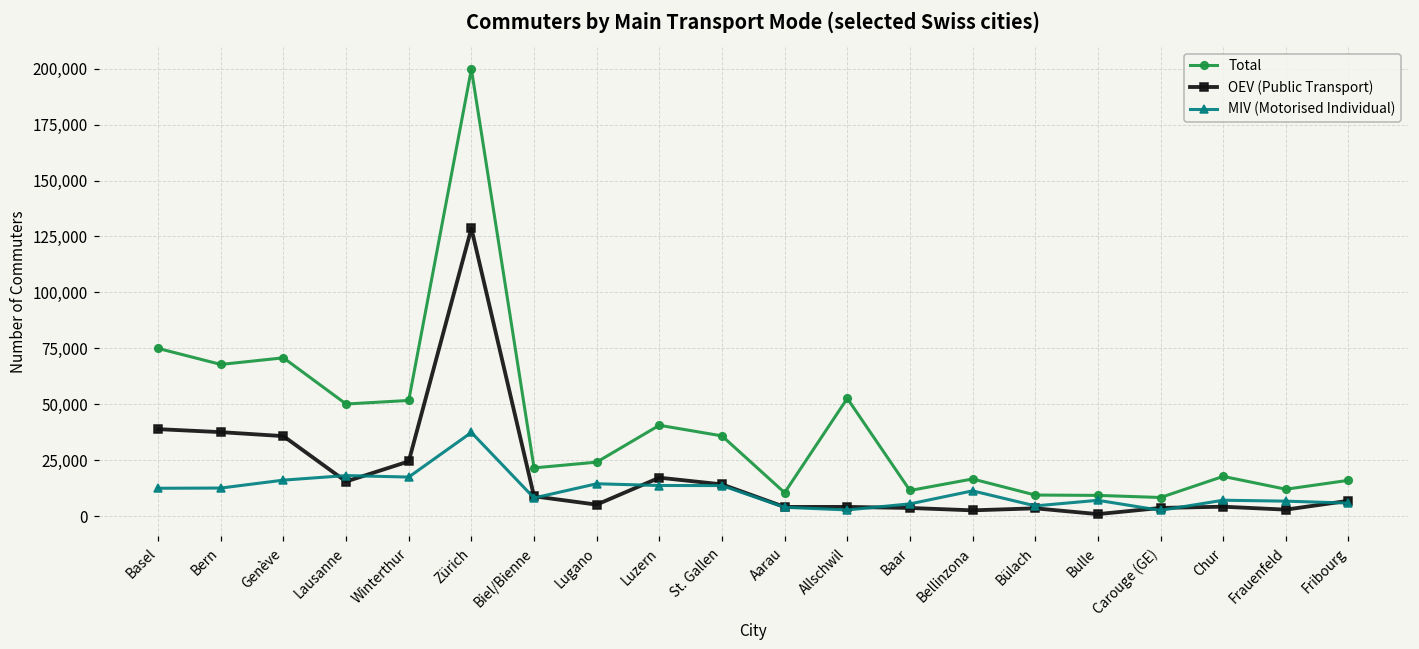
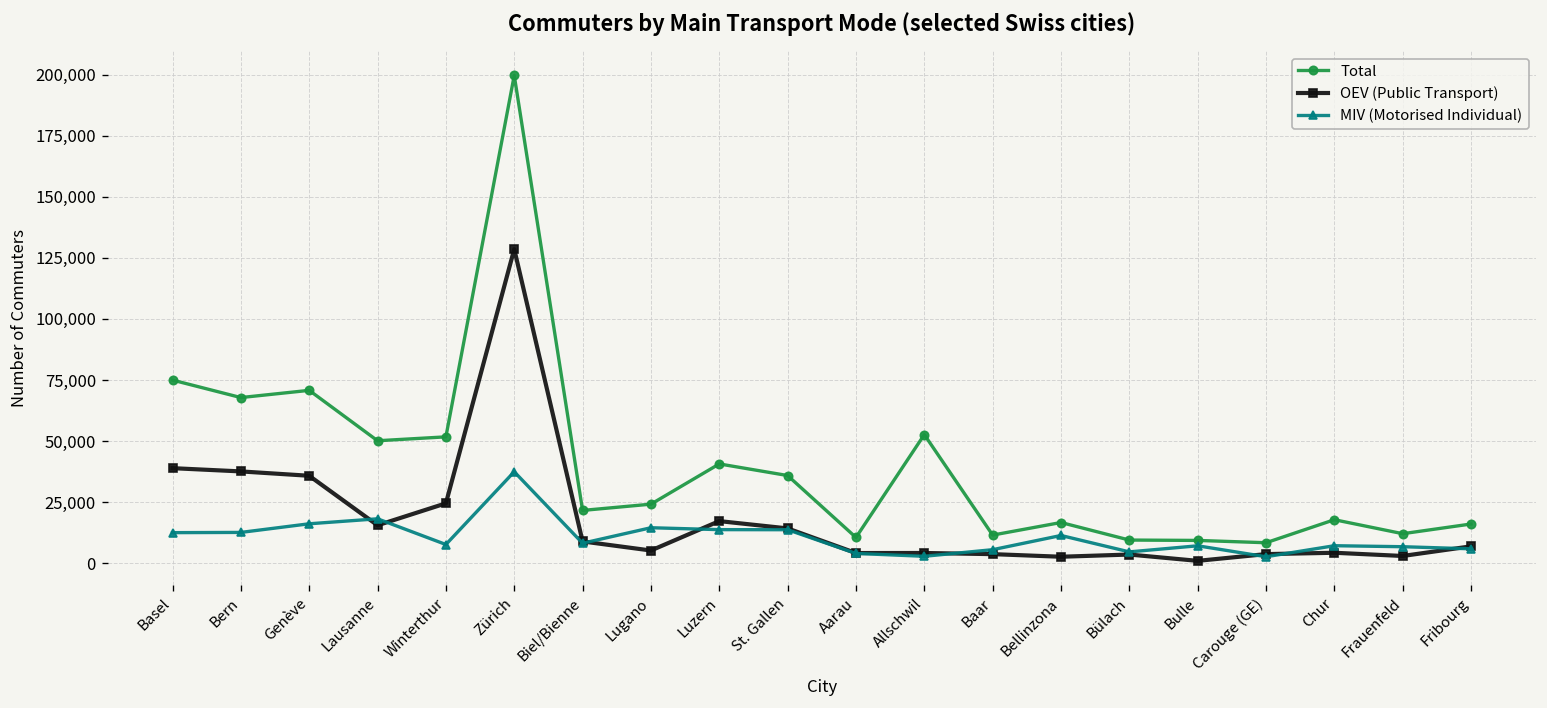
  {
    "Total": {
      "Basel": "75,000",
      "Bern": "68,000",
      "Genève": "71,000",
      "Lausanne": "50,000",
      "Winterthur": "52,000",
      "Zürich": "200,000",
      "Biel/Bienne": "22,000",
      "Lugano": "24,000",
      "Luzern": "41,000",
      "St. Gallen": "36,000",
      "Aarau": "10,000",
      "Allschwil": "53,000",
      "Baar": "11,000",
      "Bellinzona": "17,000",
      "Bülach": "9,000",
      "Bulle": "9,000",
      "Carouge (GE)": "8,000",
      "Chur": "18,000",
      "Frauenfeld": "12,000",
      "Fribourg": "16,000"
    },
    "OEV (Public Transport)": {
      "Basel": "39,000",
      "Bern": "38,000",
      "Genève": "36,000",
      "Lausanne": "15,000",
      "Winterthur": "24,000",
      "Zürich": "129,000",
      "Lugano": "5,000",
      "Luzern": "17,000",
      "Allschwil": "4,000",
      "Baar": "4,000",
      "Bellinzona": "3,000",
      "Bulle": "1,000",
      "Chur": "4,000",
      "Frauenfeld": "3,000"
    },
    "MIV (Motorised Individual)": {
      "Basel": "12,000",
      "Bern": "13,000",
      "Genève": "16,000",
      "Lausanne": "18,000",
-     "Winterthur": "17,000",
+     "Winterthur": "8,000",
      "Zürich": "37,000",
      "Lugano": "14,000",
      "Luzern": "14,000",
      "Allschwil": "3,000",
      "Baar": "5,000",
      "Bellinzona": "11,000",
      "Bulle": "7,000",
      "Chur": "7,000",
      "Frauenfeld": "7,000"
    }
  }
